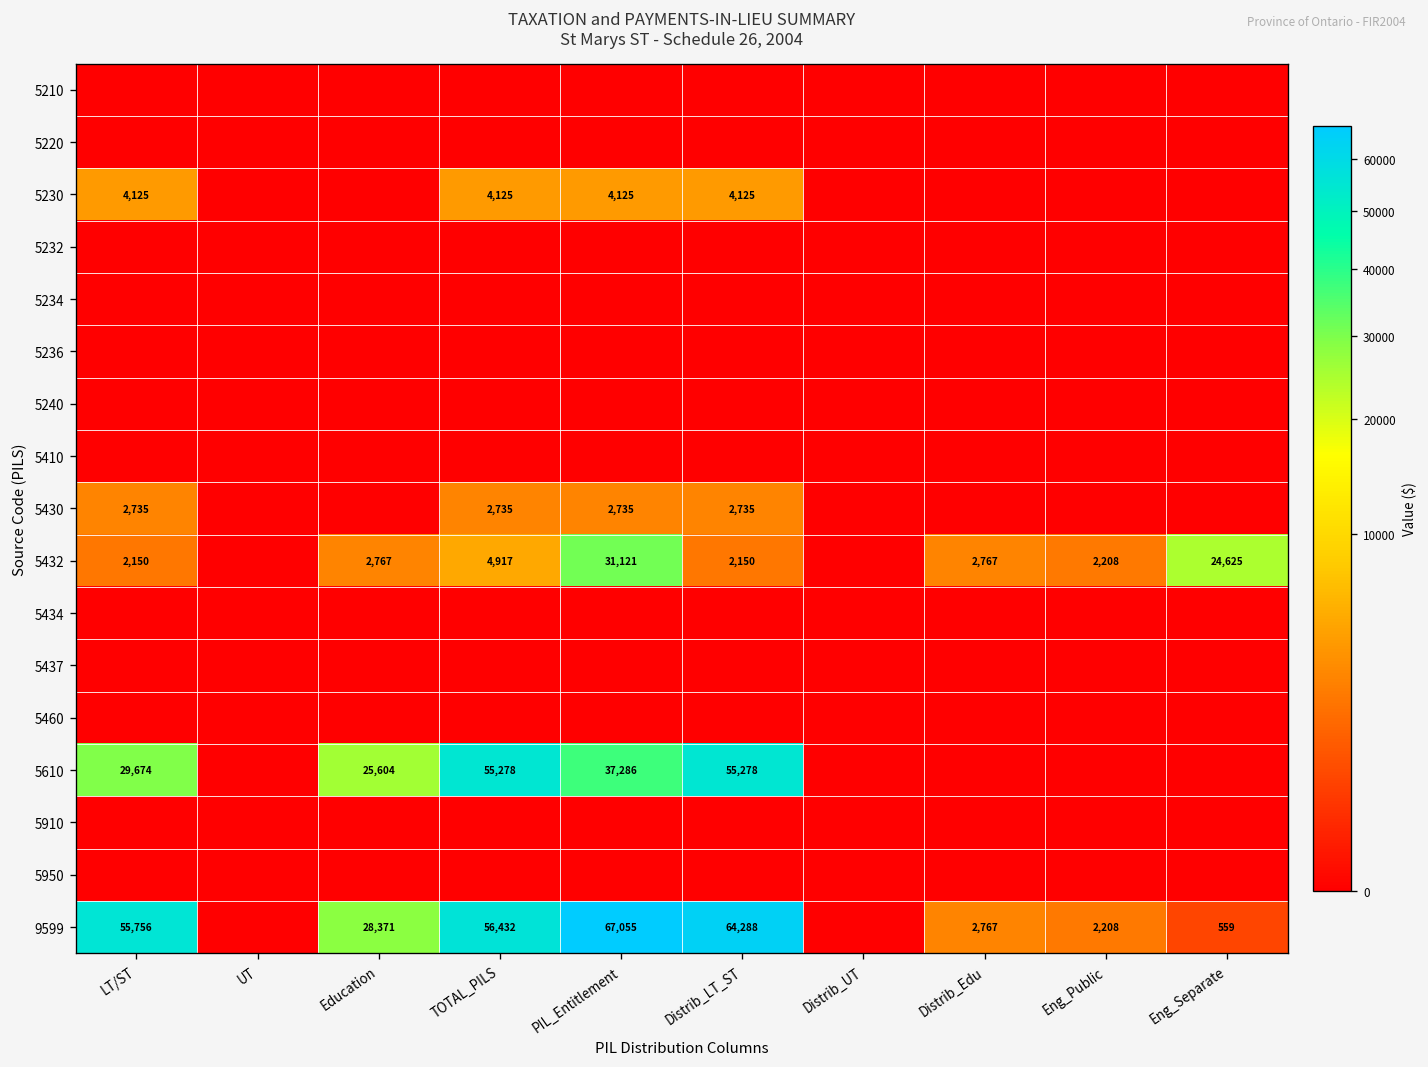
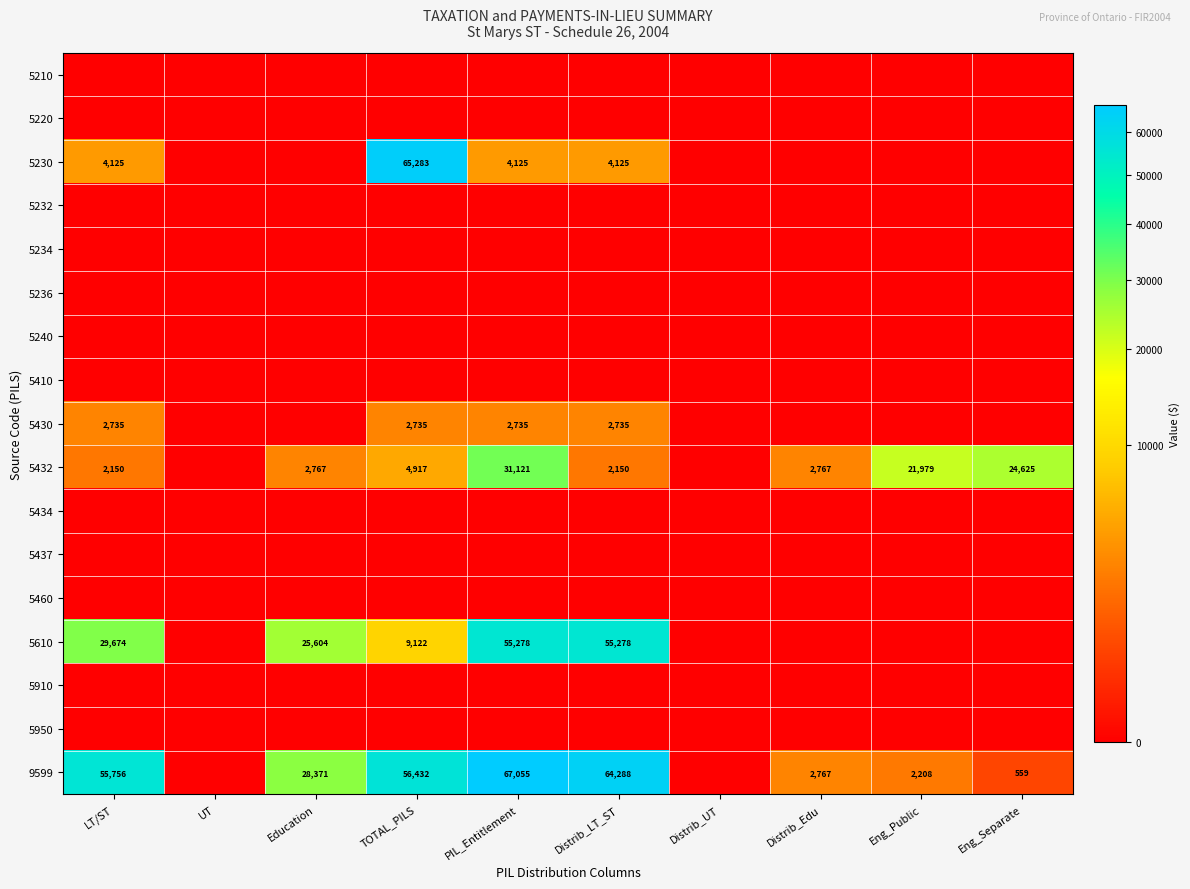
  {
    "5230": {
      "LT/ST": "4,125",
-     "TOTAL_PILS": "4,125",
+     "TOTAL_PILS": "65,283",
      "PIL_Entitlement": "4,125",
      "Distrib_LT_ST": "4,125"
    },
    "5430": {
      "LT/ST": "2,735",
      "TOTAL_PILS": "2,735",
      "PIL_Entitlement": "2,735",
      "Distrib_LT_ST": "2,735"
    },
    "5432": {
      "LT/ST": "2,150",
      "Education": "2,767",
      "TOTAL_PILS": "4,917",
      "PIL_Entitlement": "31,121",
      "Distrib_LT_ST": "2,150",
      "Distrib_Edu": "2,767",
-     "Eng_Public": "2,208",
+     "Eng_Public": "21,979",
      "Eng_Separate": "24,625"
    },
    "5610": {
      "LT/ST": "29,674",
      "Education": "25,604",
-     "TOTAL_PILS": "55,278",
-     "PIL_Entitlement": "37,286",
+     "TOTAL_PILS": "9,122",
+     "PIL_Entitlement": "55,278",
      "Distrib_LT_ST": "55,278"
    },
    "9599": {
      "LT/ST": "55,756",
      "Education": "28,371",
      "TOTAL_PILS": "56,432",
      "PIL_Entitlement": "67,055",
      "Distrib_LT_ST": "64,288",
      "Distrib_Edu": "2,767",
      "Eng_Public": "2,208",
      "Eng_Separate": "559"
    }
  }
